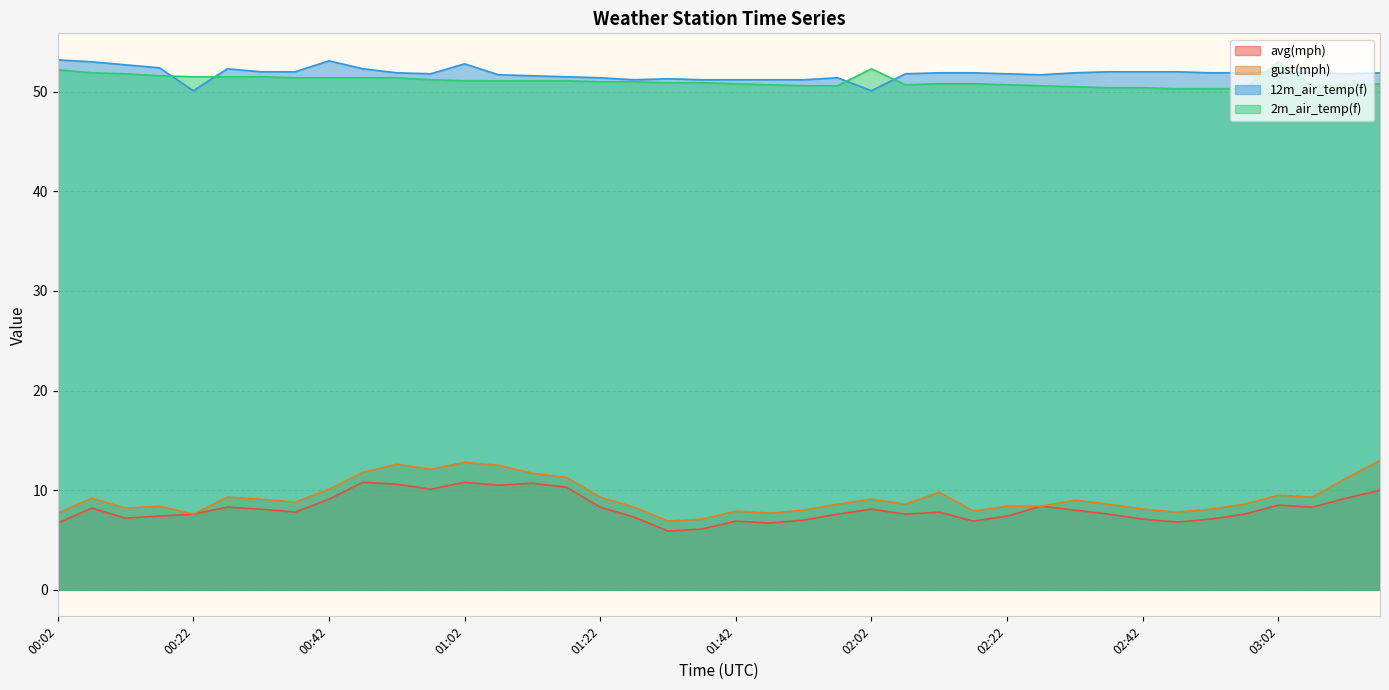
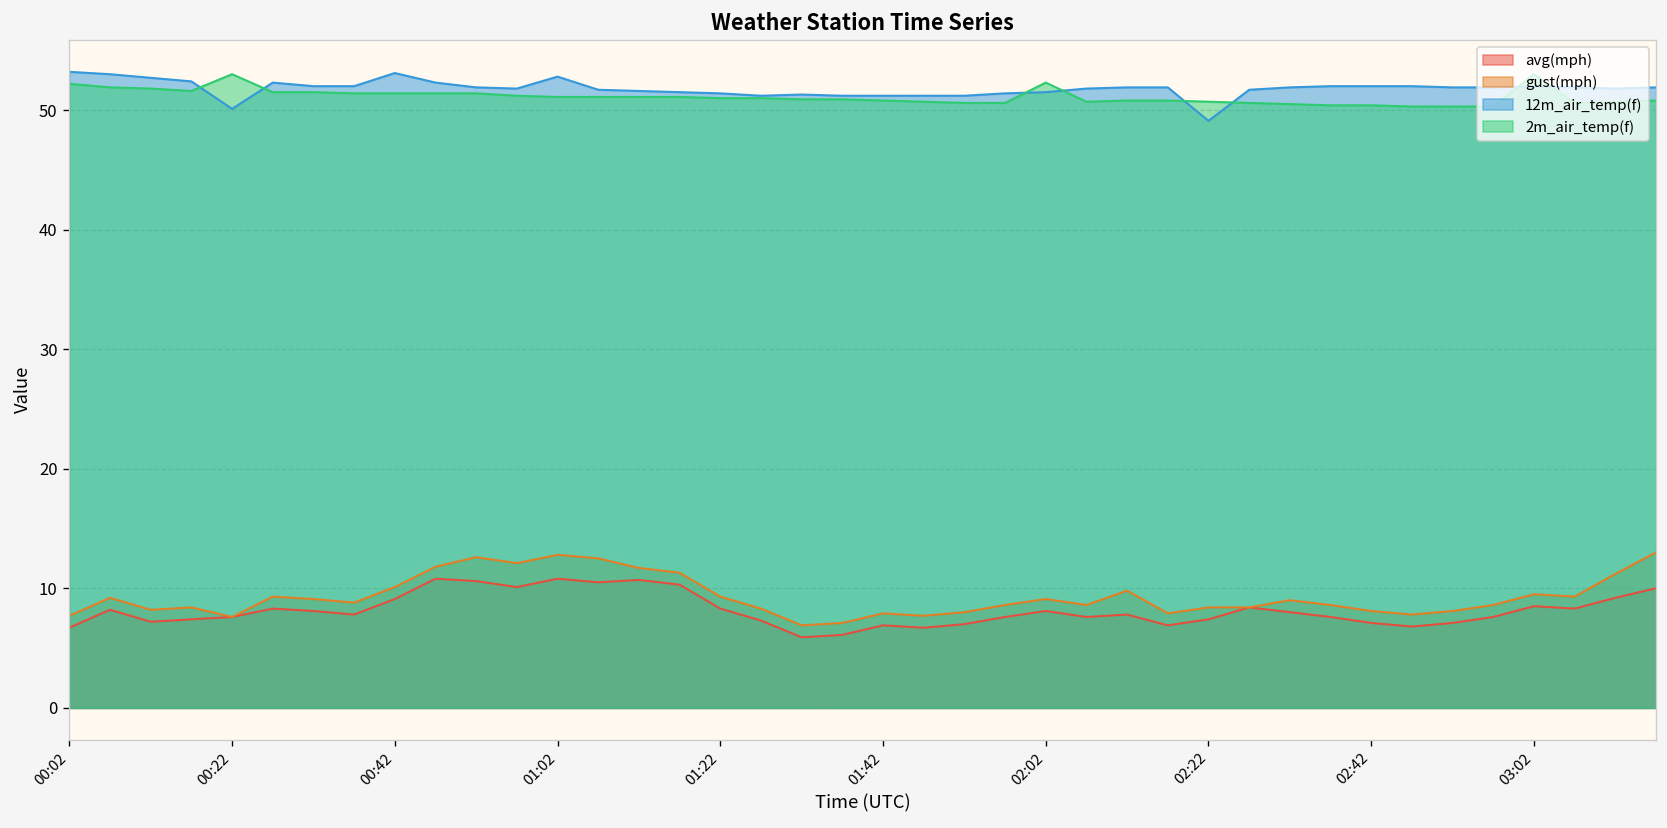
  {
    "12m_air_temp(f)": {
      "00:02": 53,
      "00:22": 50,
      "00:42": 53,
      "01:02": 53,
      "01:22": 51,
      "01:42": 51,
-     "02:02": 50,
-     "02:22": 52,
+     "02:02": 52,
+     "02:22": 49,
      "02:42": 52
    },
    "2m_air_temp(f)": {
      "00:02": 52,
-     "00:22": 52,
+     "00:22": 53,
      "00:42": 51,
      "01:02": 51,
      "01:22": 51,
      "01:42": 51,
      "02:02": 52,
      "02:22": 51,
      "02:42": 50
    }
  }
